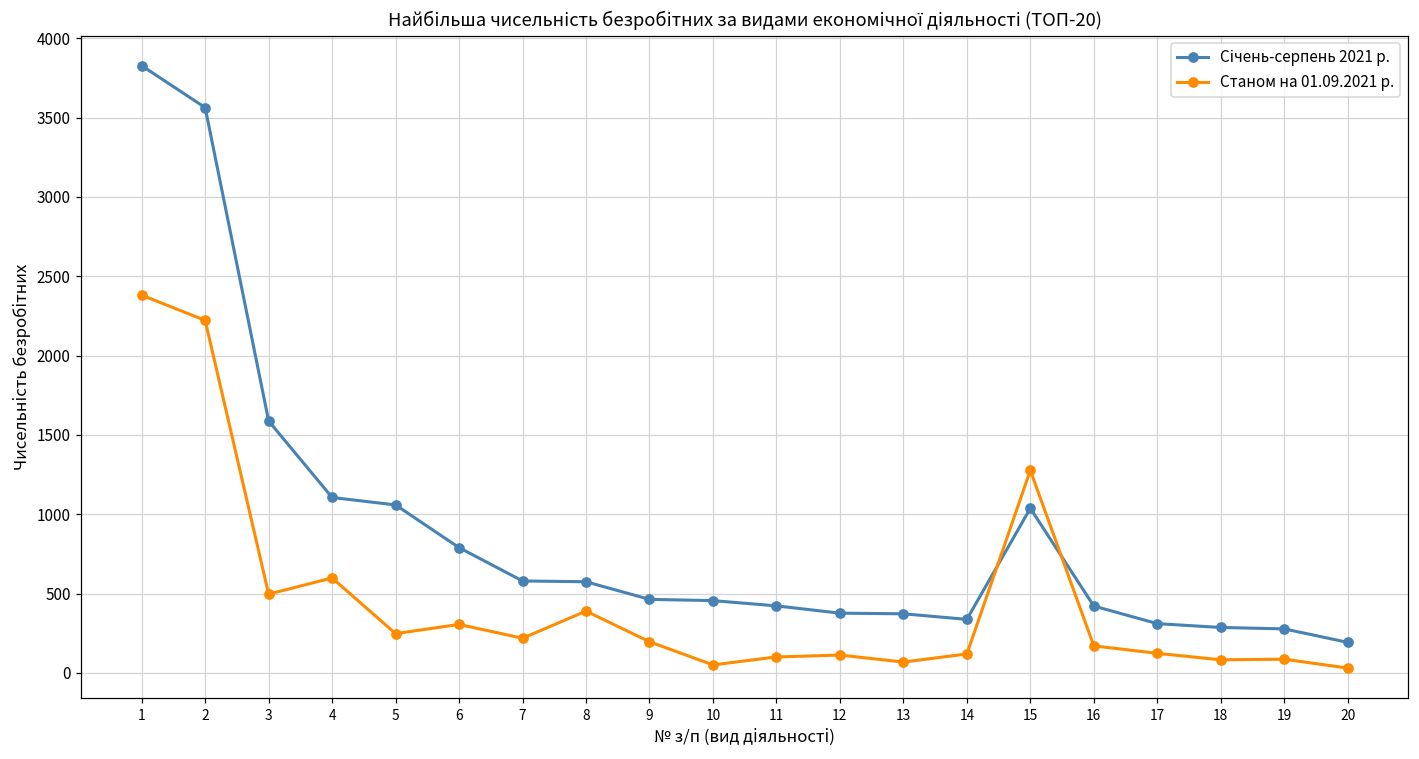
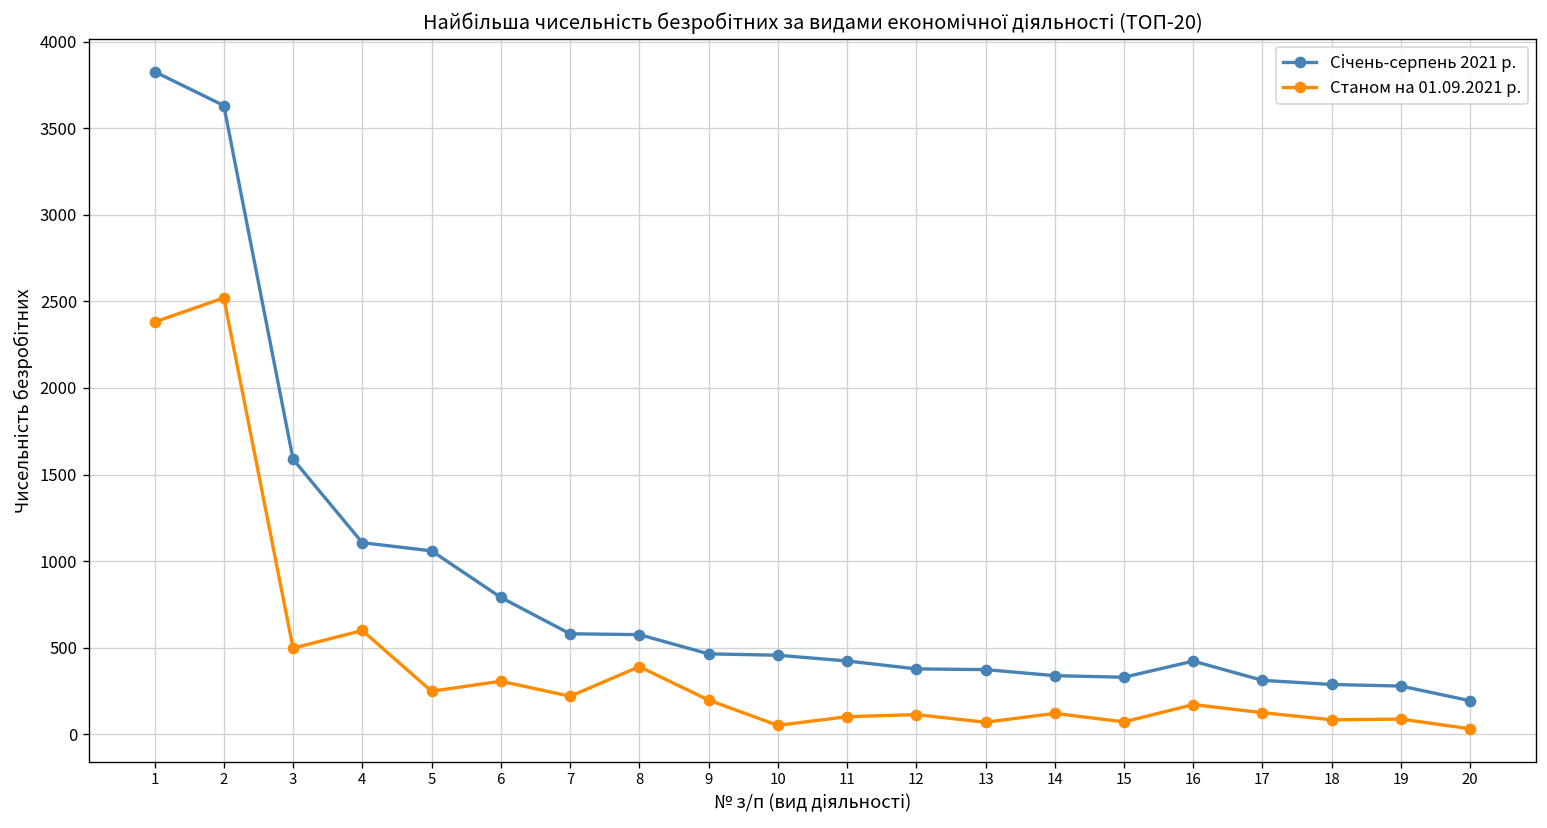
  {
    "Січень-серпень 2021 р.": {
      "1": 3830,
-     "2": 3560,
+     "2": 3630,
      "3": 1590,
      "4": 1110,
      "5": 1060,
      "6": 790,
      "7": 580,
      "8": 580,
      "9": 460,
      "10": 460,
      "11": 420,
      "12": 380,
      "13": 370,
      "14": 340,
-     "15": 1040,
+     "15": 330,
      "16": 420,
      "17": 310,
      "18": 290,
      "19": 280,
      "20": 190
    },
    "Станом на 01.09.2021 р.": {
      "1": 2380,
-     "2": 2220,
+     "2": 2520,
      "3": 500,
      "4": 600,
      "5": 250,
      "6": 310,
      "7": 220,
      "8": 390,
      "9": 200,
      "10": 50,
      "11": 100,
      "12": 110,
      "13": 70,
      "14": 120,
-     "15": 1280,
+     "15": 70,
      "16": 170,
      "17": 120,
      "18": 80,
      "19": 90,
      "20": 30
    }
  }
